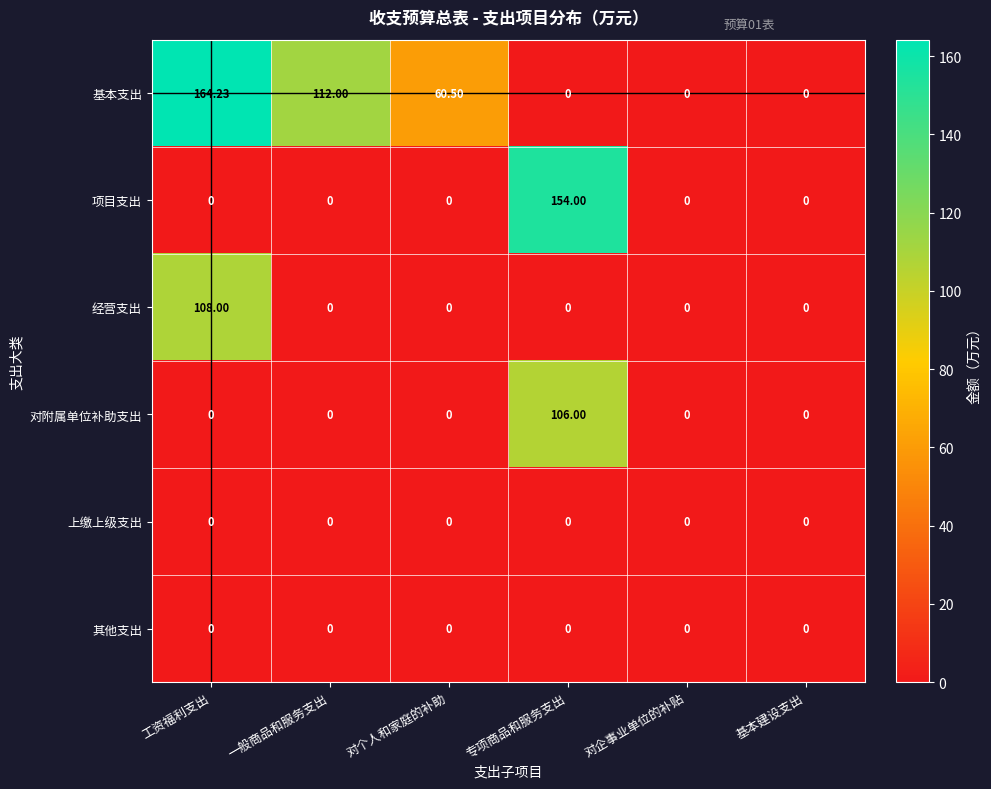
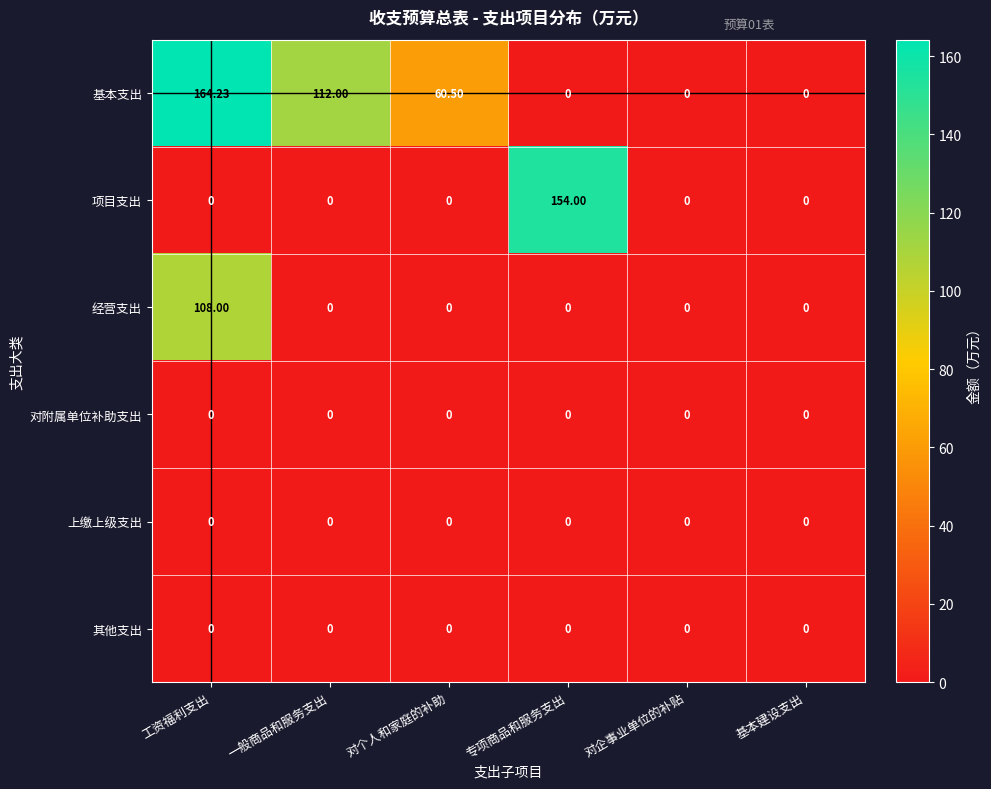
  {
    "基本支出": {
      "工资福利支出": 164.23,
      "一般商品和服务支出": 112.00,
      "对个人和家庭的补助": 60.50,
      "专项商品和服务支出": 0,
      "对企事业单位的补贴": 0,
      "基本建设支出": 0
    },
    "项目支出": {
      "工资福利支出": 0,
      "一般商品和服务支出": 0,
      "对个人和家庭的补助": 0,
      "专项商品和服务支出": 154.00,
      "对企事业单位的补贴": 0,
      "基本建设支出": 0
    },
    "经营支出": {
      "工资福利支出": 108.00,
      "一般商品和服务支出": 0,
      "对个人和家庭的补助": 0,
      "专项商品和服务支出": 0,
      "对企事业单位的补贴": 0,
      "基本建设支出": 0
    },
    "对附属单位补助支出": {
      "工资福利支出": 0,
      "一般商品和服务支出": 0,
      "对个人和家庭的补助": 0,
-     "专项商品和服务支出": 106.00,
+     "专项商品和服务支出": 0,
      "对企事业单位的补贴": 0,
      "基本建设支出": 0
    },
    "上缴上级支出": {
      "工资福利支出": 0,
      "一般商品和服务支出": 0,
      "对个人和家庭的补助": 0,
      "专项商品和服务支出": 0,
      "对企事业单位的补贴": 0,
      "基本建设支出": 0
    },
    "其他支出": {
      "工资福利支出": 0,
      "一般商品和服务支出": 0,
      "对个人和家庭的补助": 0,
      "专项商品和服务支出": 0,
      "对企事业单位的补贴": 0,
      "基本建设支出": 0
    }
  }
